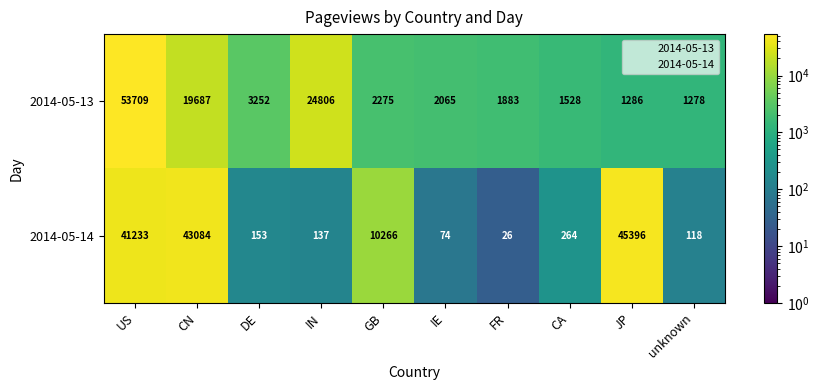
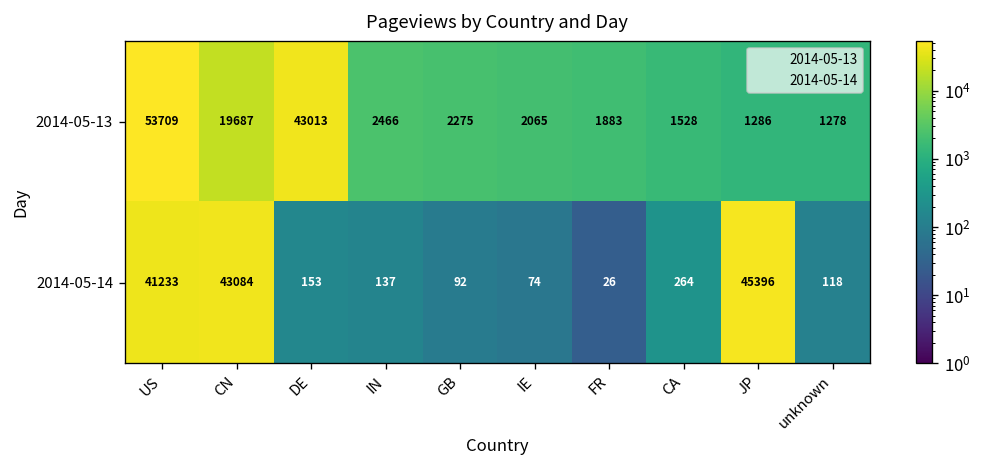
  {
    "2014-05-13": {
      "US": 53709,
      "CN": 19687,
-     "DE": 3252,
-     "IN": 24806,
+     "DE": 43013,
+     "IN": 2466,
      "GB": 2275,
      "IE": 2065,
      "FR": 1883,
      "CA": 1528,
      "JP": 1286,
      "unknown": 1278
    },
    "2014-05-14": {
      "US": 41233,
      "CN": 43084,
      "DE": 153,
      "IN": 137,
-     "GB": 10266,
+     "GB": 92,
      "IE": 74,
      "FR": 26,
      "CA": 264,
      "JP": 45396,
      "unknown": 118
    }
  }
